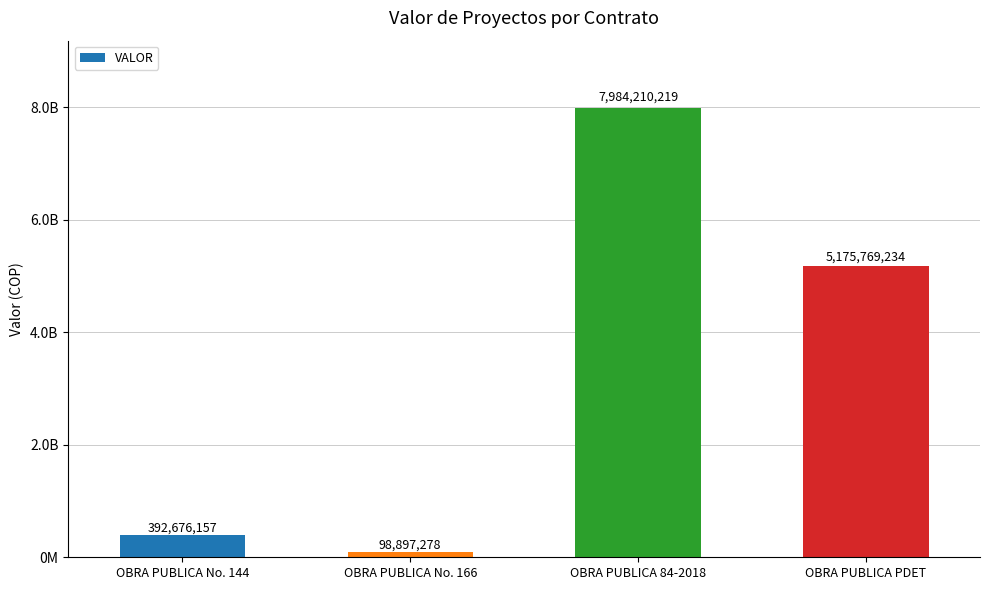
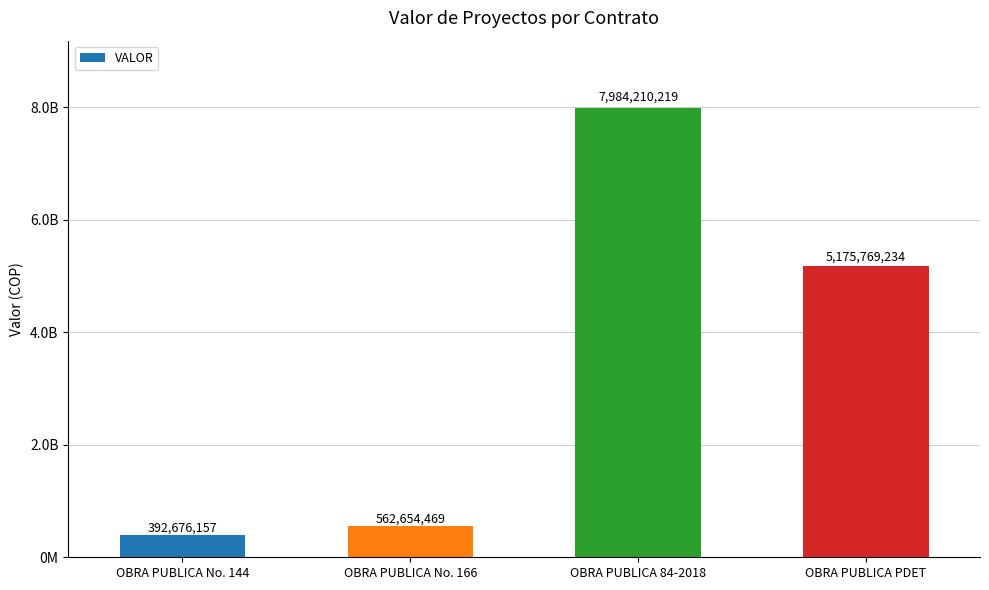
  {
    "OBRA PUBLICA No. 144": "392,676,157",
-   "OBRA PUBLICA No. 166": "98,897,278",
+   "OBRA PUBLICA No. 166": "562,654,469",
    "OBRA PUBLICA 84-2018": "7,984,210,219",
    "OBRA PUBLICA PDET": "5,175,769,234"
  }
